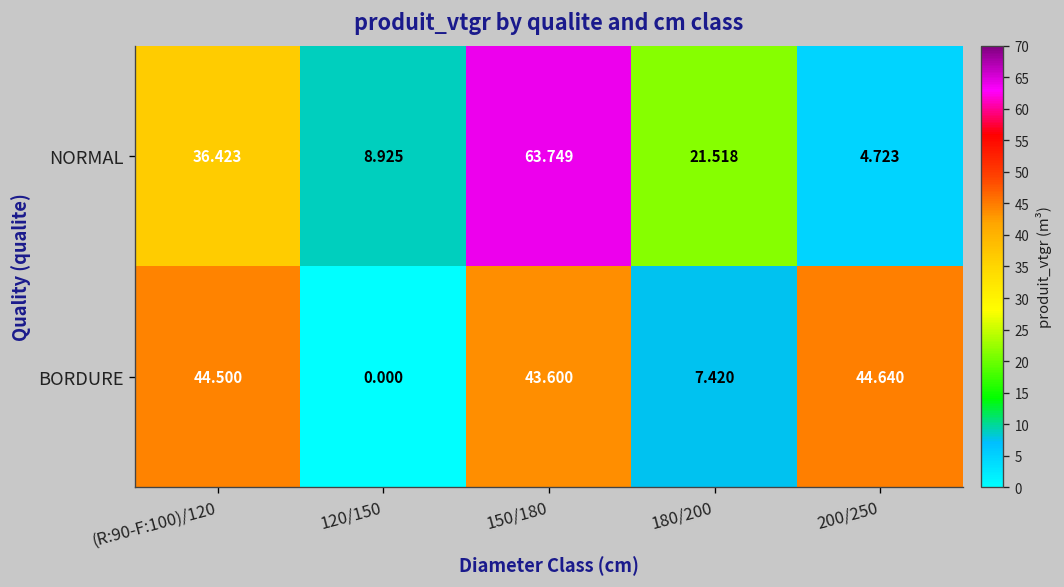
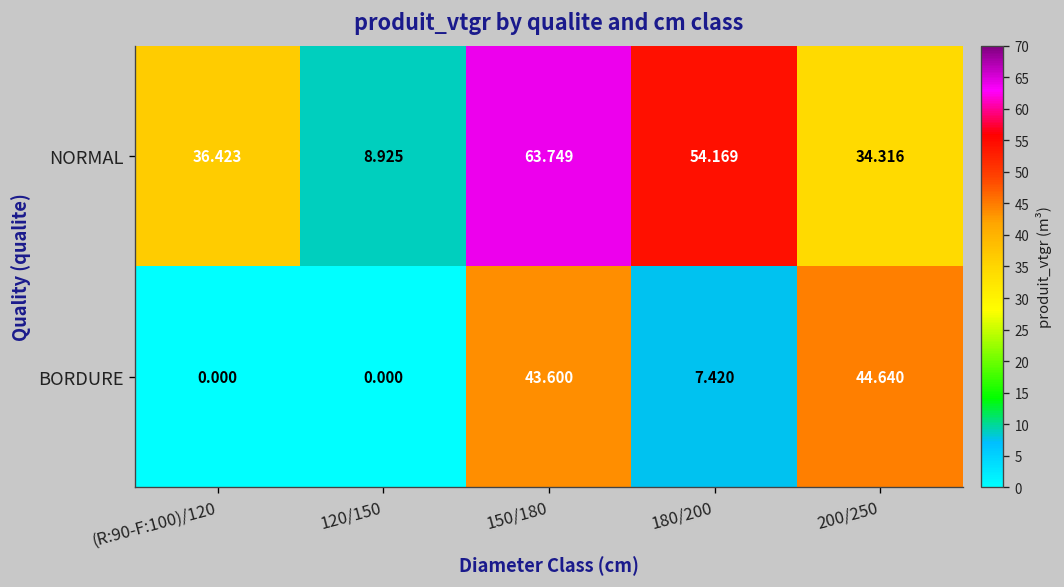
  {
    "NORMAL": {
      "(R:90-F:100)/120": 36.423,
      "120/150": 8.925,
      "150/180": 63.749,
-     "180/200": 21.518,
-     "200/250": 4.723
+     "180/200": 54.169,
+     "200/250": 34.316
    },
    "BORDURE": {
-     "(R:90-F:100)/120": 44.500,
+     "(R:90-F:100)/120": 0.000,
      "120/150": 0.000,
      "150/180": 43.600,
      "180/200": 7.420,
      "200/250": 44.640
    }
  }
